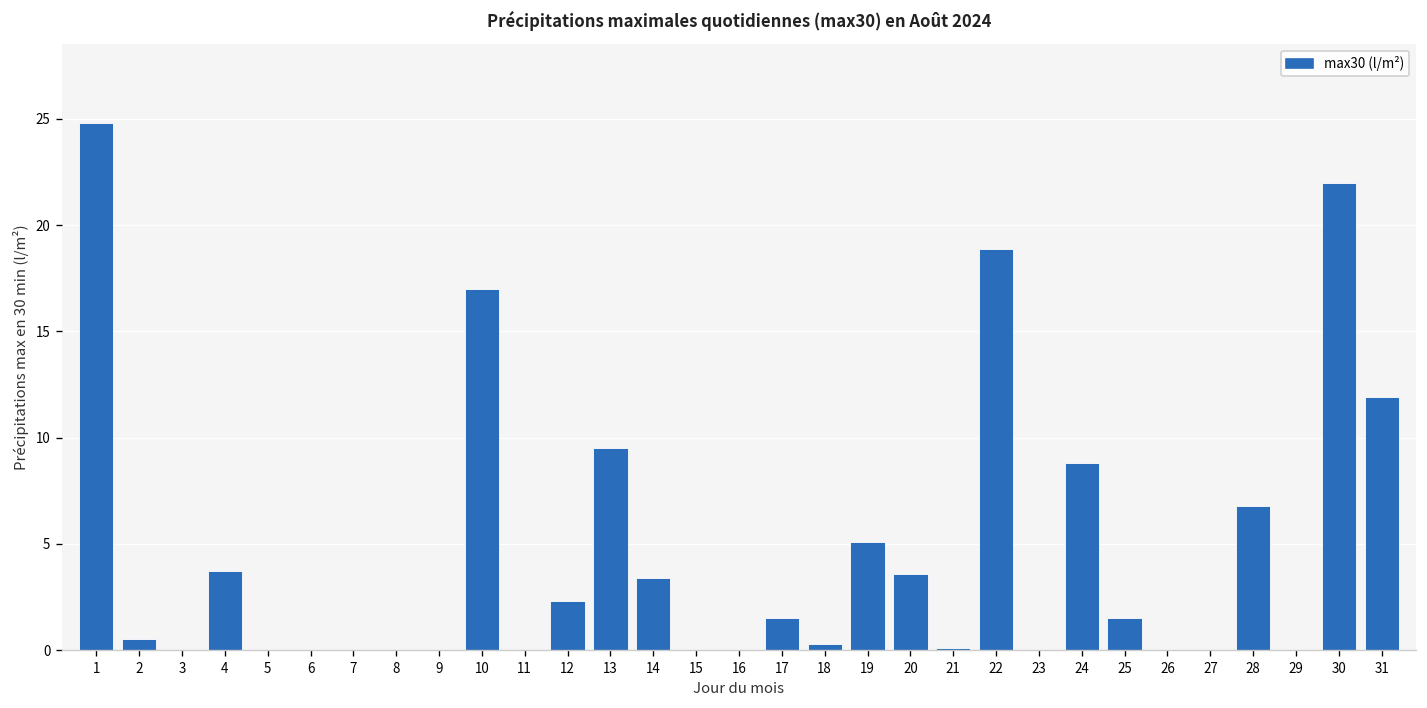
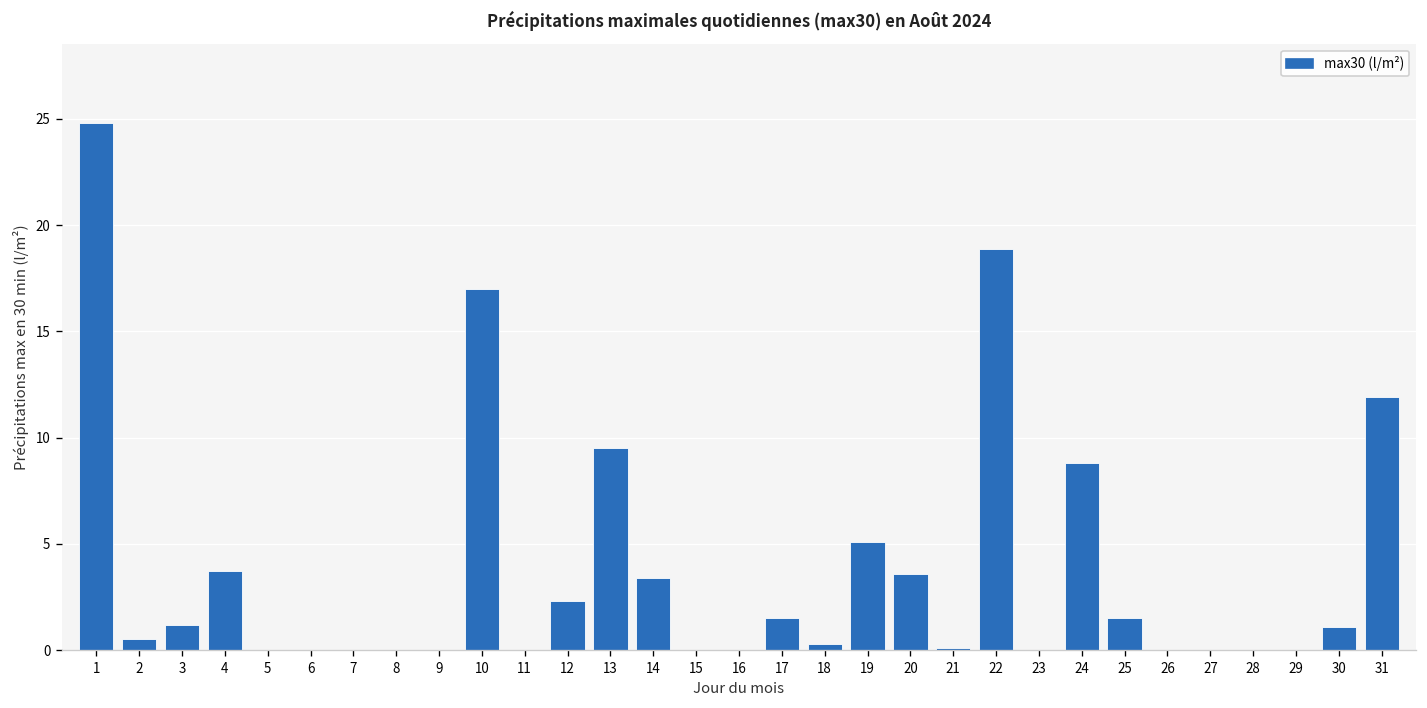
  {
    "1": 24.8,
    "2": 0.5,
-   "3": 0.0,
+   "3": 1.2,
    "4": 3.7,
    "5": 0.0,
    "6": 0.0,
    "7": 0.0,
    "8": 0.0,
    "9": 0.0,
    "10": 17.0,
    "11": 0.0,
    "12": 2.3,
    "13": 9.5,
    "14": 3.4,
    "15": 0.0,
    "16": 0.0,
    "17": 1.5,
    "18": 0.3,
    "19": 5.1,
    "20": 3.6,
    "22": 18.9,
    "23": 0.0,
    "24": 8.8,
    "25": 1.5,
    "26": 0.0,
    "27": 0.0,
-   "28": 6.8,
+   "28": 0.0,
    "29": 0.0,
-   "30": 22.0,
+   "30": 1.1,
    "31": 11.9
  }
